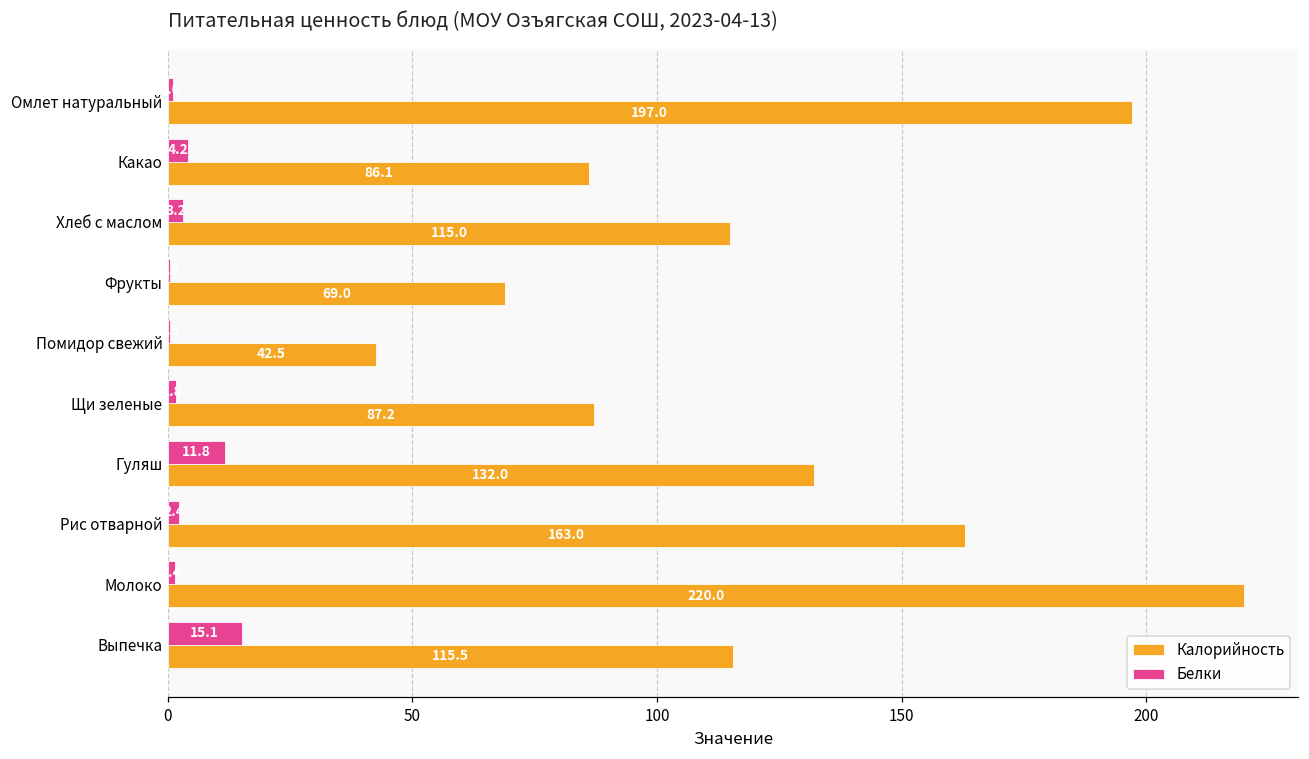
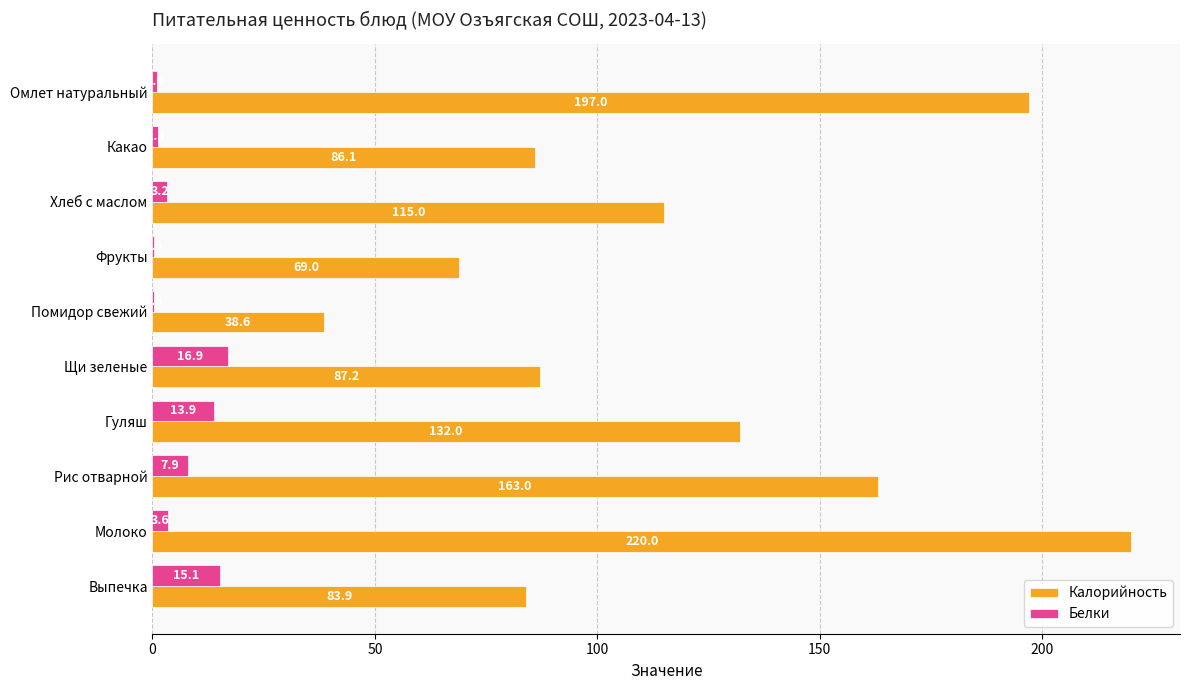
  {
    "Калорийность": {
      "Омлет натуральный": 197.0,
      "Какао": 86.1,
      "Хлеб с маслом": 115.0,
      "Фрукты": 69.0,
-     "Помидор свежий": 42.5,
+     "Помидор свежий": 38.6,
      "Щи зеленые": 87.2,
      "Гуляш": 132.0,
      "Рис отварной": 163.0,
      "Молоко": 220.0,
-     "Выпечка": 115.5
+     "Выпечка": 83.9
    },
    "Белки": {
-     "Какао": 4,
+     "Какао": 1,
      "Хлеб с маслом": 3.2,
-     "Щи зеленые": 2,
-     "Гуляш": 11.8,
-     "Рис отварной": 2,
-     "Молоко": 1,
+     "Щи зеленые": 17,
+     "Гуляш": 13.9,
+     "Рис отварной": 8,
+     "Молоко": 4,
      "Выпечка": 15.1
    }
  }
